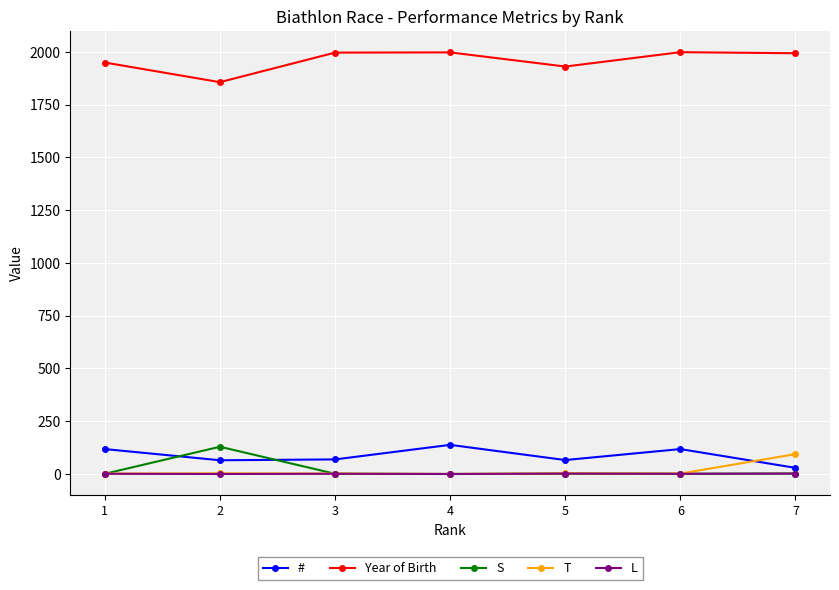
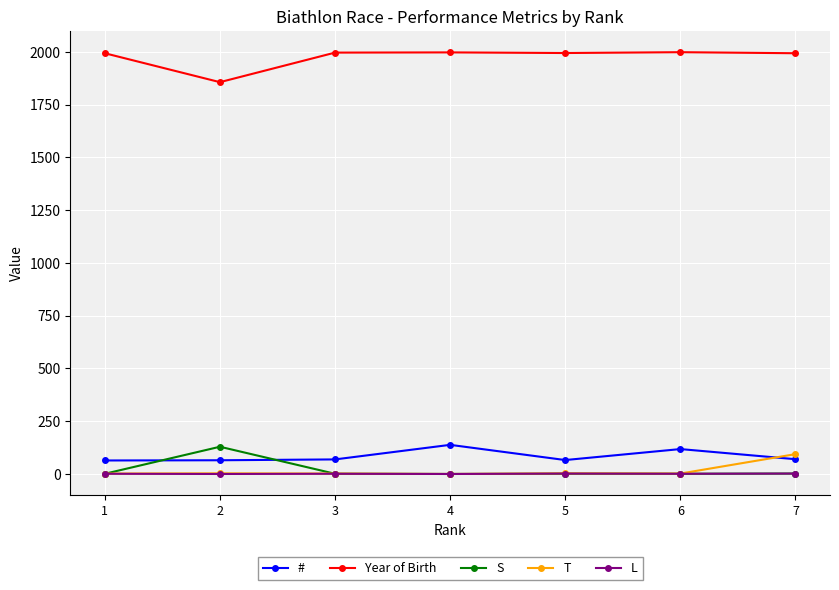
  {
    "#": {
-     "1": 120,
+     "1": 60,
      "2": 70,
      "3": 70,
      "4": 140,
      "5": 70,
      "6": 120,
-     "7": 30
+     "7": 70
    },
    "Year of Birth": {
-     "1": 1950,
+     "1": 1990,
      "2": 1860,
      "3": 2000,
      "4": 2000,
-     "5": 1930,
+     "5": 1990,
      "6": 2000,
      "7": 1990
    },
    "S": {
      "2": 130
    },
    "T": {
      "7": 90
    }
  }
